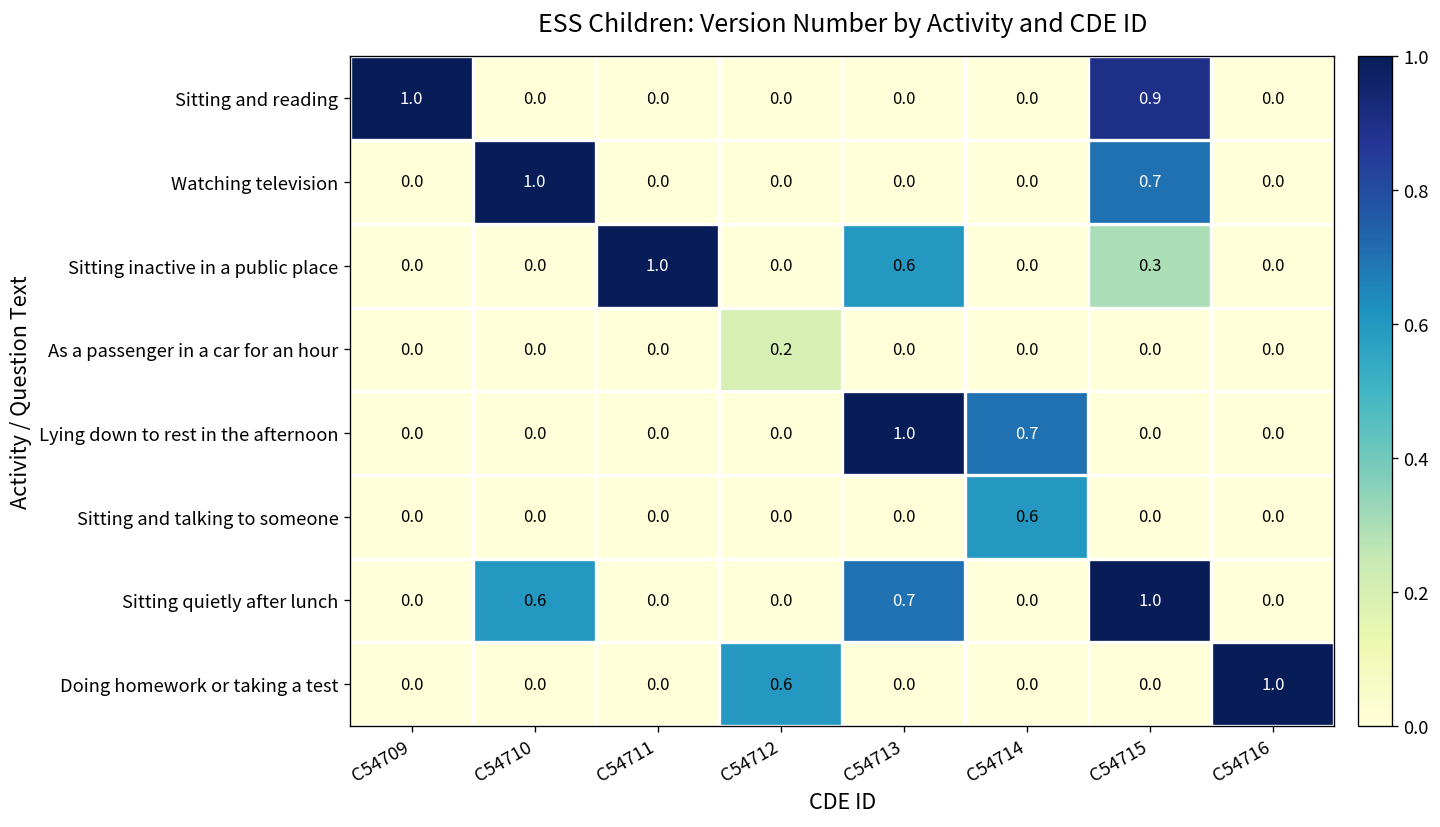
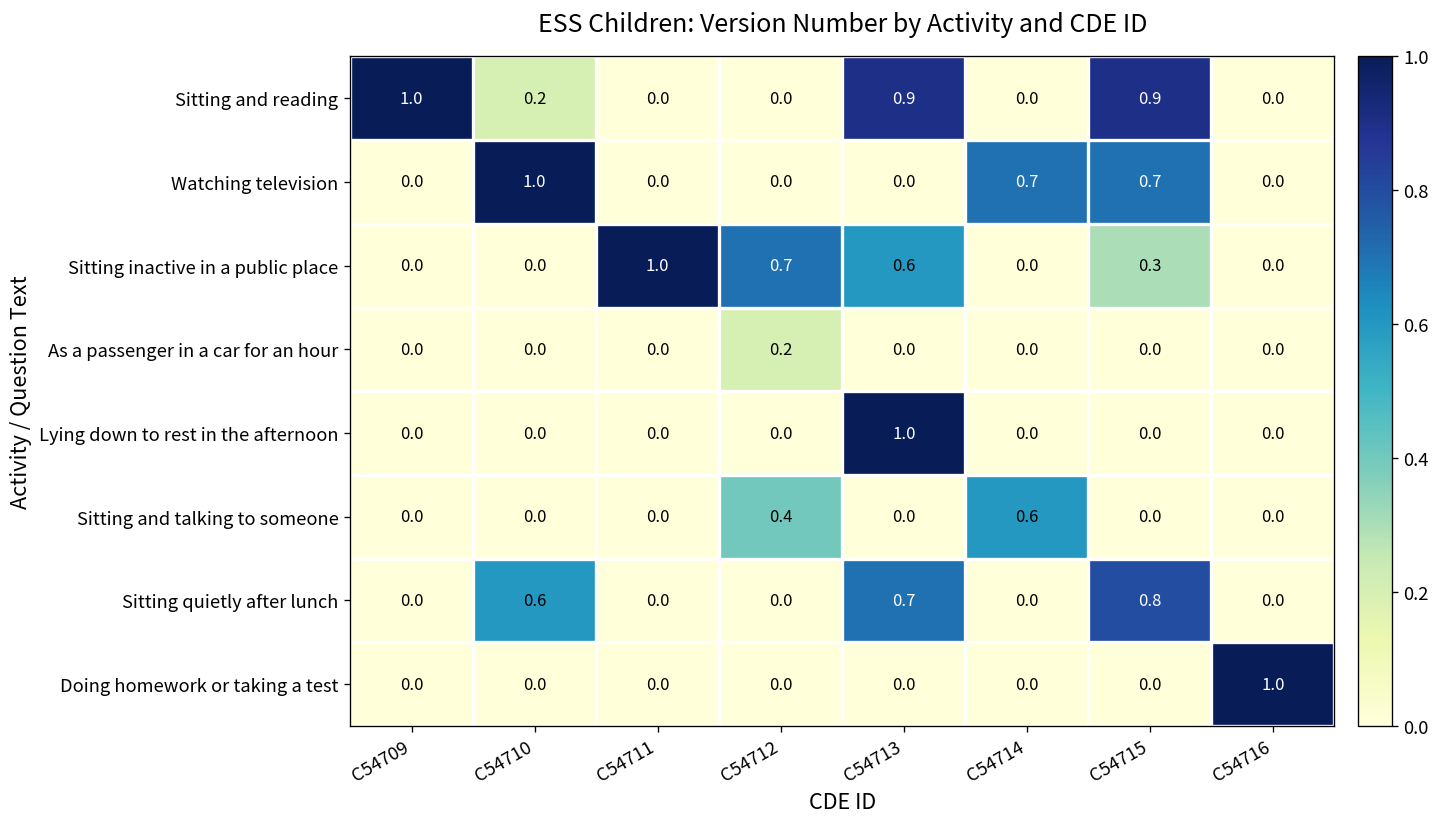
  {
    "Sitting and reading": {
      "C54709": 1.0,
-     "C54710": 0.0,
+     "C54710": 0.2,
      "C54711": 0.0,
      "C54712": 0.0,
-     "C54713": 0.0,
+     "C54713": 0.9,
      "C54714": 0.0,
      "C54715": 0.9,
      "C54716": 0.0
    },
    "Watching television": {
      "C54709": 0.0,
      "C54710": 1.0,
      "C54711": 0.0,
      "C54712": 0.0,
      "C54713": 0.0,
-     "C54714": 0.0,
+     "C54714": 0.7,
      "C54715": 0.7,
      "C54716": 0.0
    },
    "Sitting inactive in a public place": {
      "C54709": 0.0,
      "C54710": 0.0,
      "C54711": 1.0,
-     "C54712": 0.0,
+     "C54712": 0.7,
      "C54713": 0.6,
      "C54714": 0.0,
      "C54715": 0.3,
      "C54716": 0.0
    },
    "As a passenger in a car for an hour": {
      "C54709": 0.0,
      "C54710": 0.0,
      "C54711": 0.0,
      "C54712": 0.2,
      "C54713": 0.0,
      "C54714": 0.0,
      "C54715": 0.0,
      "C54716": 0.0
    },
    "Lying down to rest in the afternoon": {
      "C54709": 0.0,
      "C54710": 0.0,
      "C54711": 0.0,
      "C54712": 0.0,
      "C54713": 1.0,
-     "C54714": 0.7,
+     "C54714": 0.0,
      "C54715": 0.0,
      "C54716": 0.0
    },
    "Sitting and talking to someone": {
      "C54709": 0.0,
      "C54710": 0.0,
      "C54711": 0.0,
-     "C54712": 0.0,
+     "C54712": 0.4,
      "C54713": 0.0,
      "C54714": 0.6,
      "C54715": 0.0,
      "C54716": 0.0
    },
    "Sitting quietly after lunch": {
      "C54709": 0.0,
      "C54710": 0.6,
      "C54711": 0.0,
      "C54712": 0.0,
      "C54713": 0.7,
      "C54714": 0.0,
-     "C54715": 1.0,
+     "C54715": 0.8,
      "C54716": 0.0
    },
    "Doing homework or taking a test": {
      "C54709": 0.0,
      "C54710": 0.0,
      "C54711": 0.0,
-     "C54712": 0.6,
+     "C54712": 0.0,
      "C54713": 0.0,
      "C54714": 0.0,
      "C54715": 0.0,
      "C54716": 1.0
    }
  }
